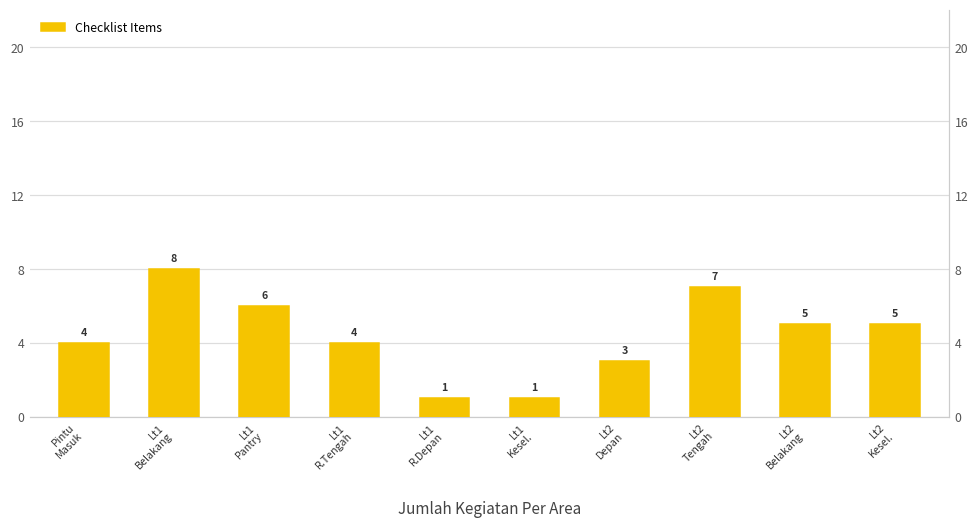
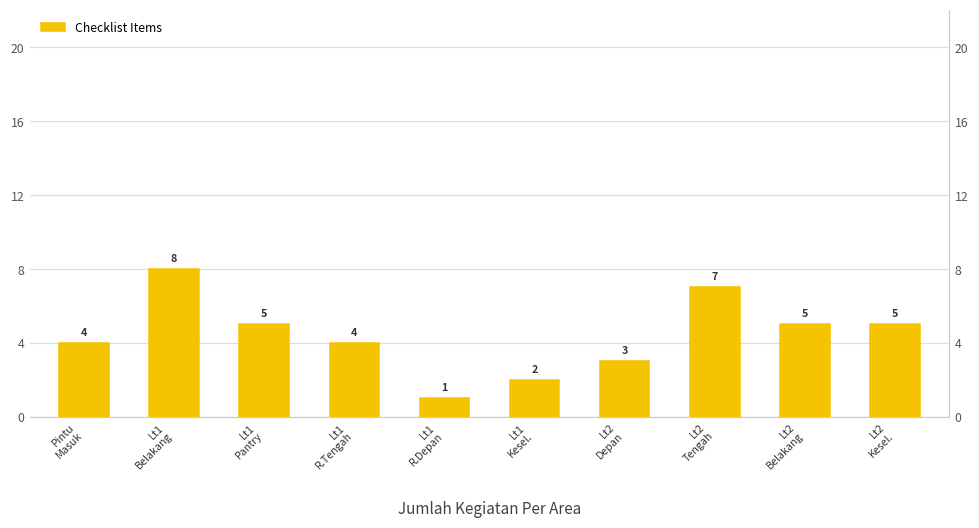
  {
    "Pintu Masuk": 4,
    "Lt1 Belakang": 8,
-   "Lt1 Pantry": 6,
+   "Lt1 Pantry": 5,
    "Lt1 R.Tengah": 4,
    "Lt1 R.Depan": 1,
-   "Lt1 Kesel.": 1,
+   "Lt1 Kesel.": 2,
    "Lt2 Depan": 3,
    "Lt2 Tengah": 7,
    "Lt2 Belakang": 5,
    "Lt2 Kesel.": 5
  }
